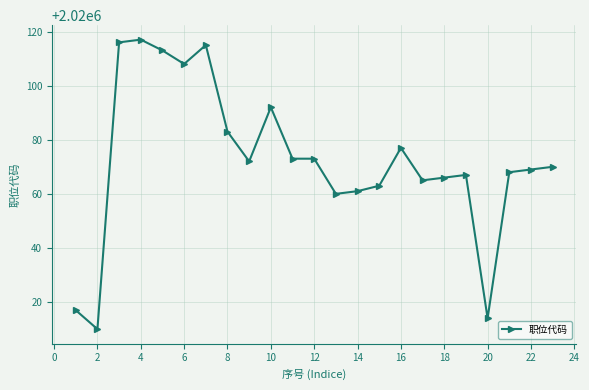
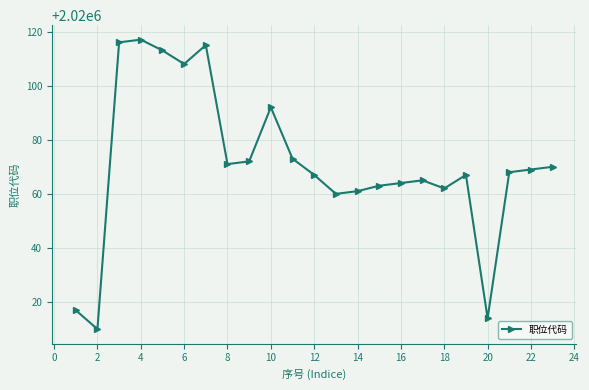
  {
    "2": 2020010,
    "4": 2020117,
    "6": 2020108,
-   "8": 2020083,
+   "8": 2020071,
    "10": 2020092,
-   "12": 2020073,
+   "12": 2020067,
    "14": 2020061,
-   "16": 2020077,
-   "18": 2020066,
+   "16": 2020064,
+   "18": 2020062,
    "20": 2020014,
    "22": 2020069
  }
